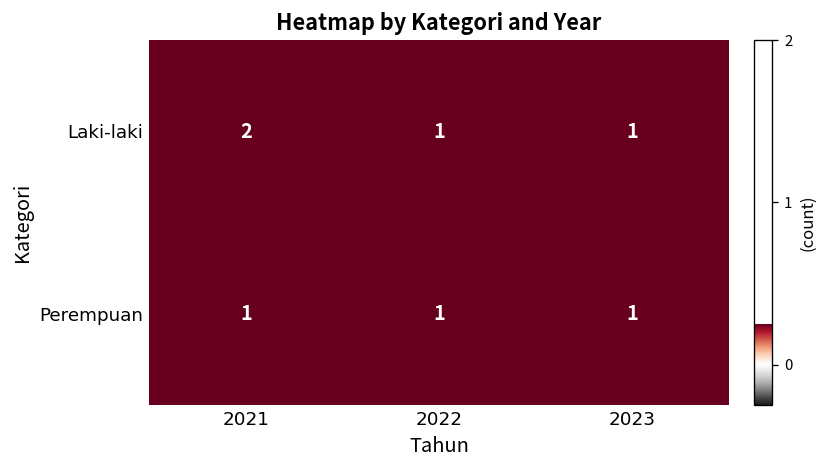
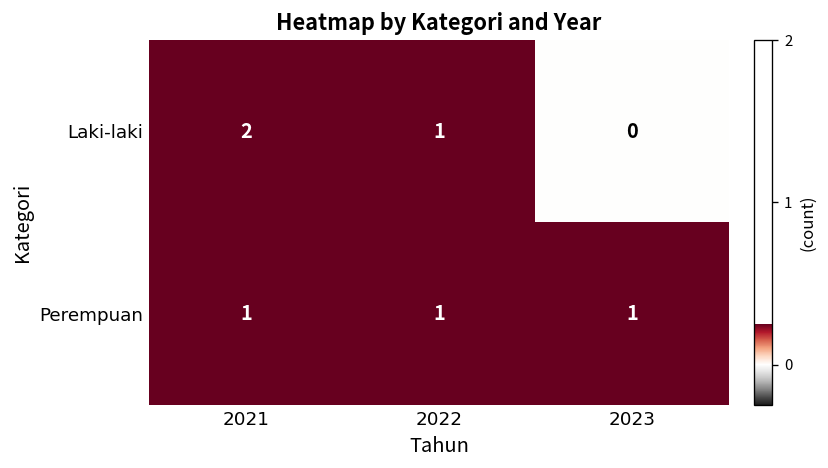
  {
    "Laki-laki": {
      "2021": 2,
      "2022": 1,
-     "2023": 1
+     "2023": 0
    },
    "Perempuan": {
      "2021": 1,
      "2022": 1,
      "2023": 1
    }
  }
